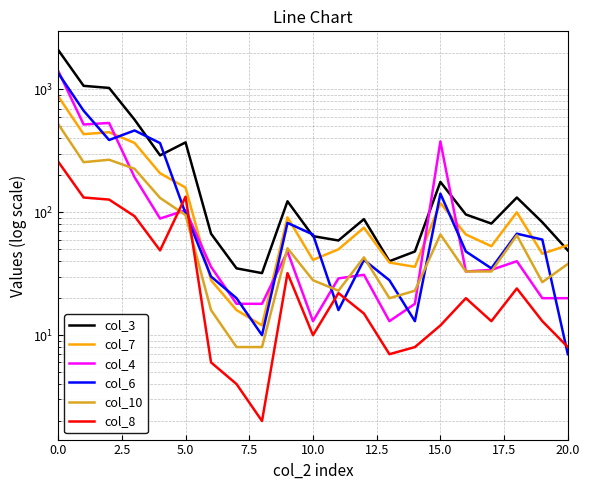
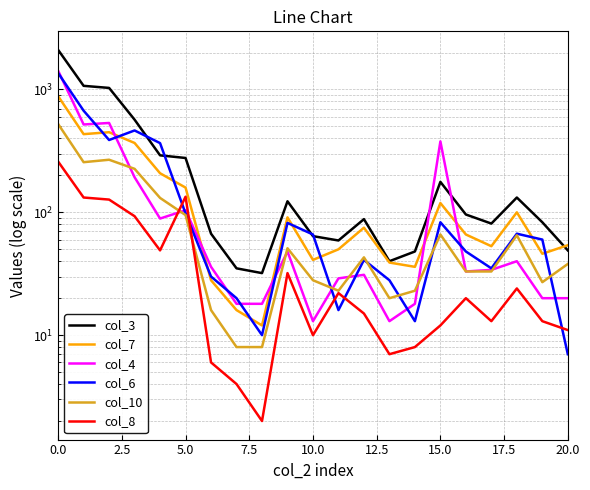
  {
    "col_3": {
      "0.0": 2100,
-     "5.0": 370,
+     "5.0": 280,
      "15.0": 180,
      "20.0": 49
    },
    "col_4": {
      "5.0": 100,
      "10.0": 13,
      "15.0": 380,
      "20.0": 20
    },
    "col_6": {
-     "15.0": 140,
+     "15.0": 80,
      "20.0": 7
    },
    "col_8": {
      "0.0": 260,
      "5.0": 130,
      "10.0": 10,
      "15.0": 12,
-     "20.0": 8
+     "20.0": 11
    }
  }
